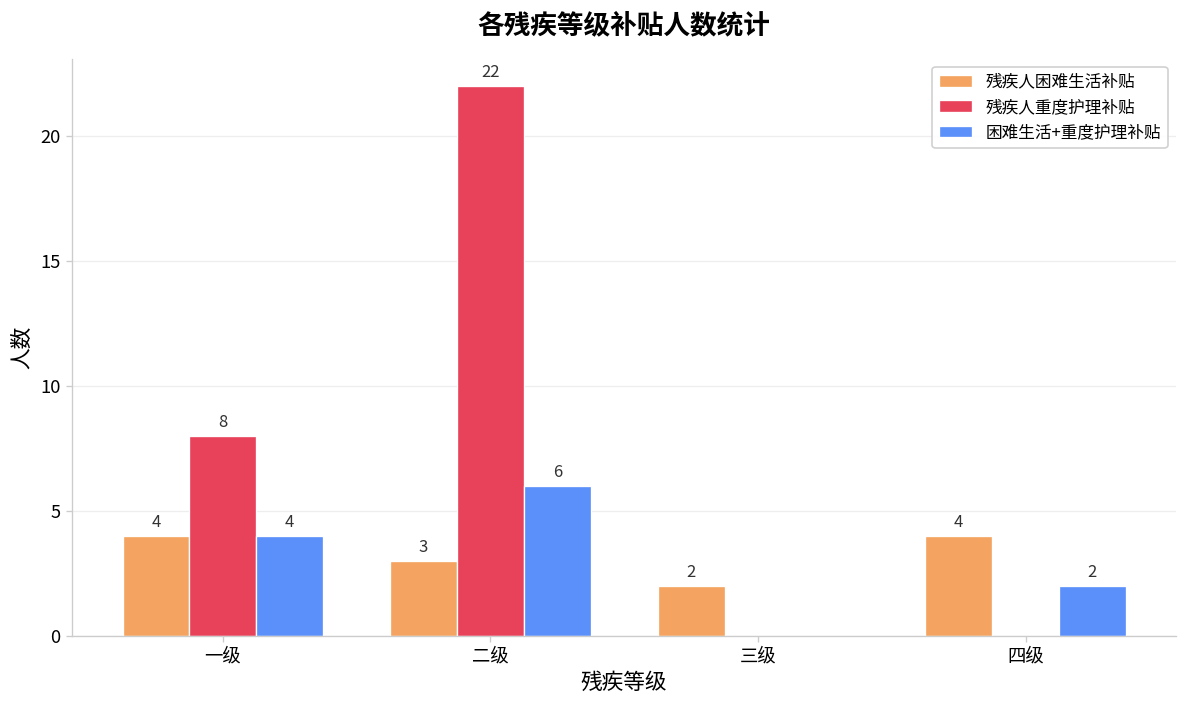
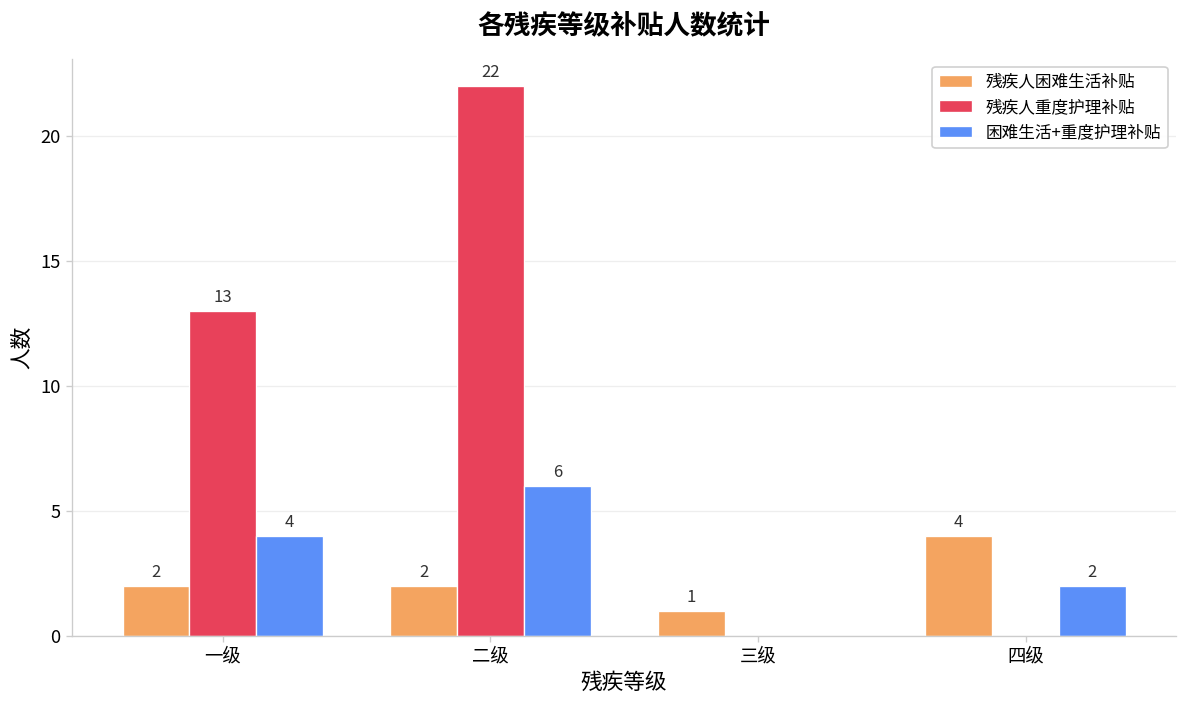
  {
    "残疾人困难生活补贴": {
-     "一级": 4,
-     "二级": 3,
-     "三级": 2,
+     "一级": 2,
+     "二级": 2,
+     "三级": 1,
      "四级": 4
    },
    "残疾人重度护理补贴": {
-     "一级": 8,
+     "一级": 13,
      "二级": 22
    },
    "困难生活+重度护理补贴": {
      "一级": 4,
      "二级": 6,
      "四级": 2
    }
  }
